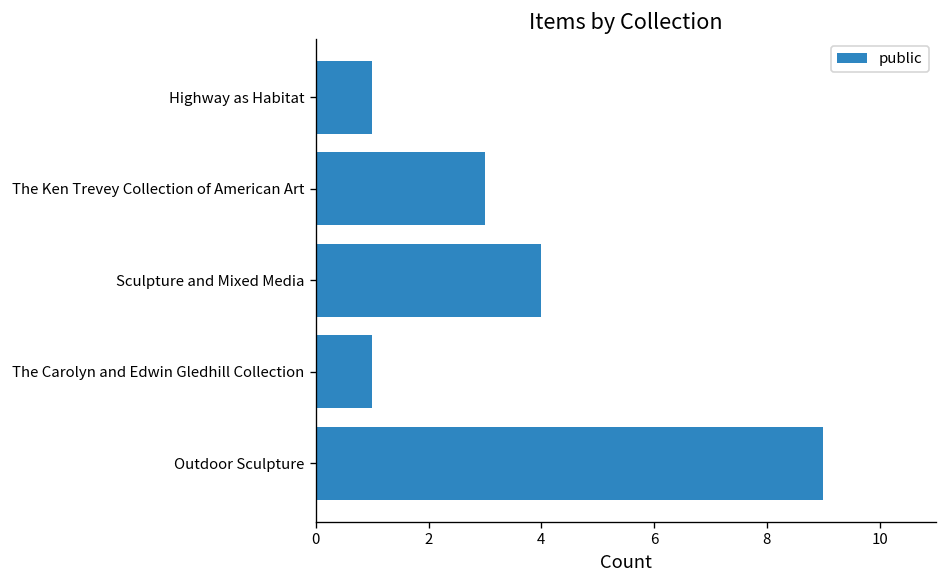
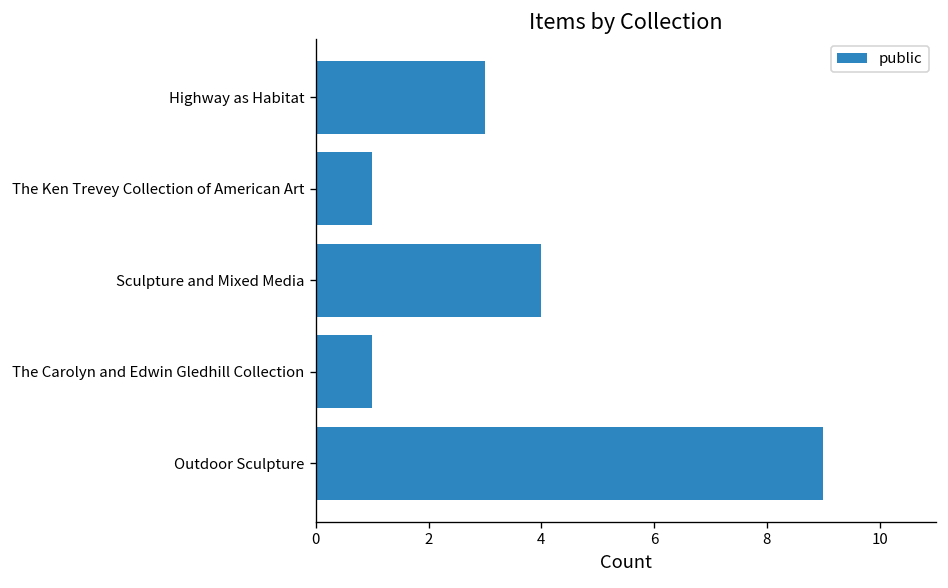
  {
-   "Highway as Habitat": 1,
-   "The Ken Trevey Collection of American Art": 3,
+   "Highway as Habitat": 3,
+   "The Ken Trevey Collection of American Art": 1,
    "Sculpture and Mixed Media": 4,
    "The Carolyn and Edwin Gledhill Collection": 1,
    "Outdoor Sculpture": 9
  }
